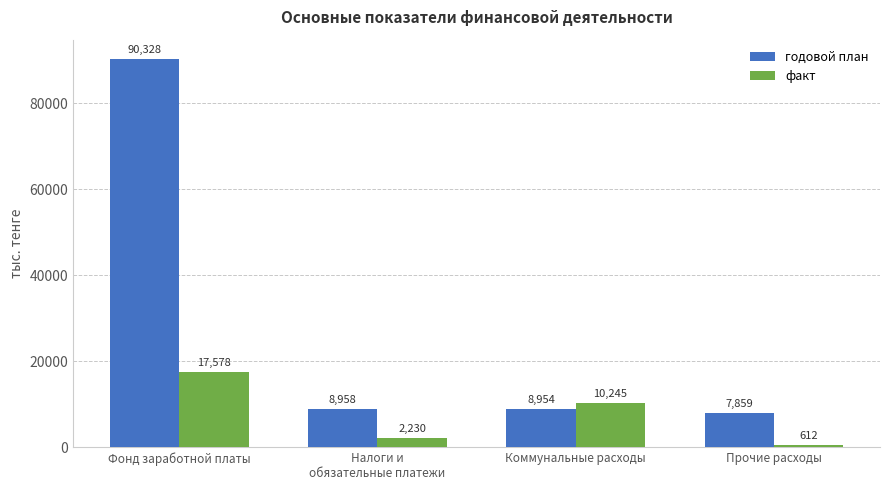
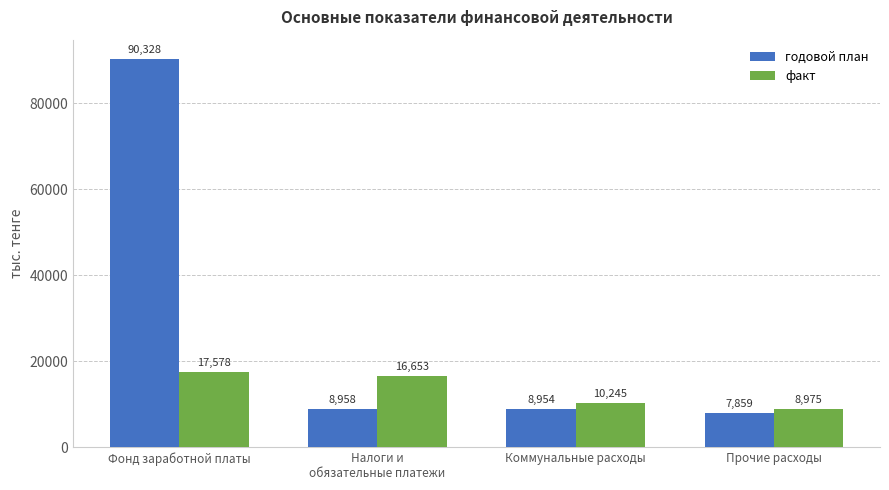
  {
    "годовой план": {
      "Фонд заработной платы": "90,328",
      "Налоги и обязательные платежи": "8,958",
      "Коммунальные расходы": "8,954",
      "Прочие расходы": "7,859"
    },
    "факт": {
      "Фонд заработной платы": "17,578",
-     "Налоги и обязательные платежи": "2,230",
+     "Налоги и обязательные платежи": "16,653",
      "Коммунальные расходы": "10,245",
-     "Прочие расходы": "612"
+     "Прочие расходы": "8,975"
    }
  }
